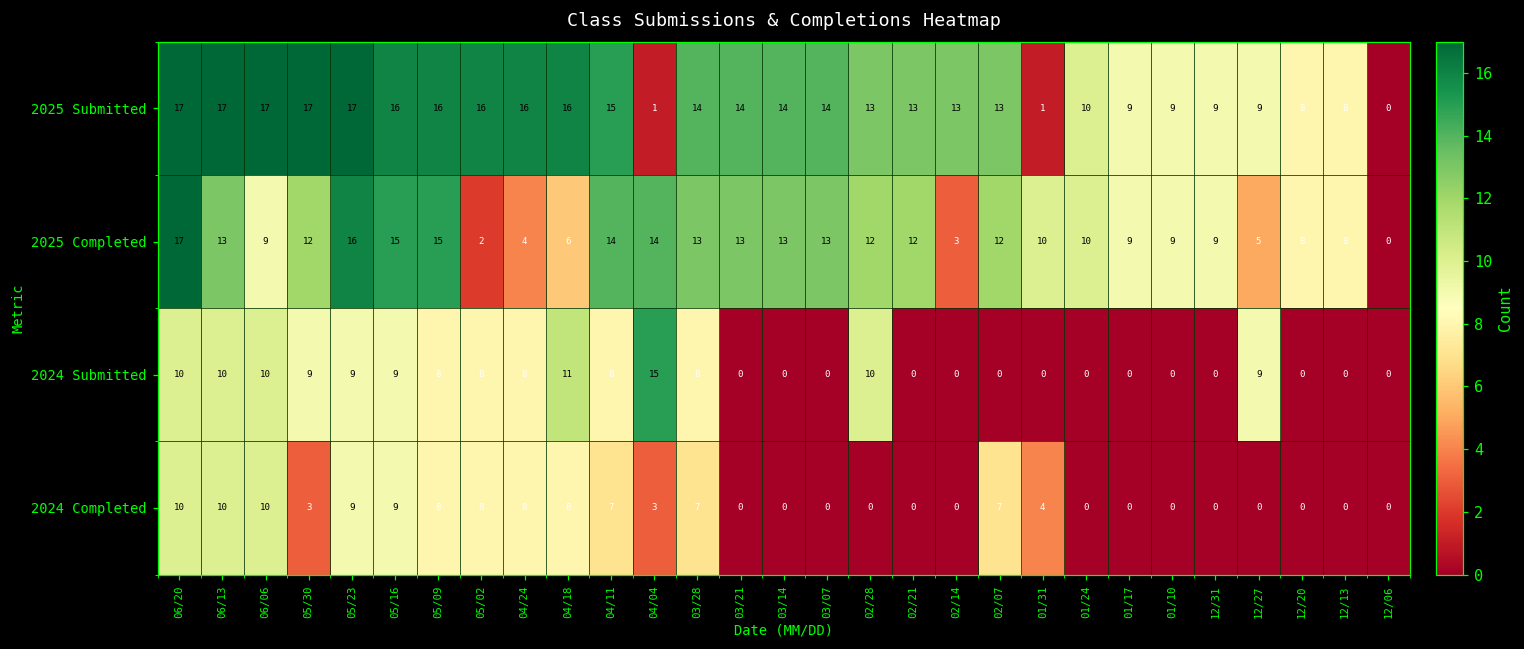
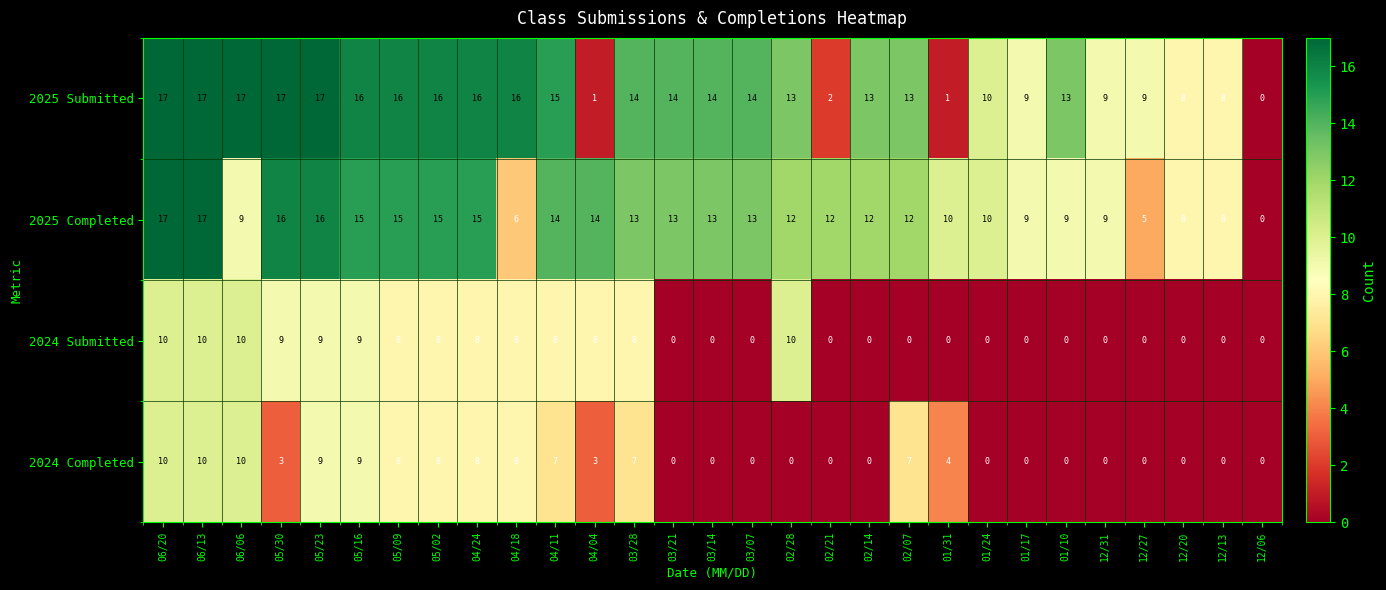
  {
    "2025 Submitted": {
      "06/20": 17,
      "06/13": 17,
      "06/06": 17,
      "05/30": 17,
      "05/23": 17,
      "05/16": 16,
      "05/09": 16,
      "05/02": 16,
      "04/24": 16,
      "04/18": 16,
      "04/11": 15,
      "04/04": 1,
      "03/28": 14,
      "03/21": 14,
      "03/14": 14,
      "03/07": 14,
      "02/28": 13,
-     "02/21": 13,
+     "02/21": 2,
      "02/14": 13,
      "02/07": 13,
      "01/31": 1,
      "01/24": 10,
      "01/17": 9,
-     "01/10": 9,
+     "01/10": 13,
      "12/31": 9,
      "12/27": 9,
      "12/20": 8,
      "12/13": 8,
      "12/06": 0
    },
    "2025 Completed": {
      "06/20": 17,
-     "06/13": 13,
+     "06/13": 17,
      "06/06": 9,
-     "05/30": 12,
+     "05/30": 16,
      "05/23": 16,
      "05/16": 15,
      "05/09": 15,
-     "05/02": 2,
-     "04/24": 4,
+     "05/02": 15,
+     "04/24": 15,
      "04/18": 6,
      "04/11": 14,
      "04/04": 14,
      "03/28": 13,
      "03/21": 13,
      "03/14": 13,
      "03/07": 13,
      "02/28": 12,
      "02/21": 12,
-     "02/14": 3,
+     "02/14": 12,
      "02/07": 12,
      "01/31": 10,
      "01/24": 10,
      "01/17": 9,
      "01/10": 9,
      "12/31": 9,
      "12/27": 5,
      "12/20": 8,
      "12/13": 8,
      "12/06": 0
    },
    "2024 Submitted": {
      "06/20": 10,
      "06/13": 10,
      "06/06": 10,
      "05/30": 9,
      "05/23": 9,
      "05/16": 9,
      "05/09": 8,
      "05/02": 8,
      "04/24": 8,
-     "04/18": 11,
+     "04/18": 8,
      "04/11": 8,
-     "04/04": 15,
+     "04/04": 8,
      "03/28": 8,
      "03/21": 0,
      "03/14": 0,
      "03/07": 0,
      "02/28": 10,
      "02/21": 0,
      "02/14": 0,
      "02/07": 0,
      "01/31": 0,
      "01/24": 0,
      "01/17": 0,
      "01/10": 0,
      "12/31": 0,
-     "12/27": 9,
+     "12/27": 0,
      "12/20": 0,
      "12/13": 0,
      "12/06": 0
    },
    "2024 Completed": {
      "06/20": 10,
      "06/13": 10,
      "06/06": 10,
      "05/30": 3,
      "05/23": 9,
      "05/16": 9,
      "05/09": 8,
      "05/02": 8,
      "04/24": 8,
      "04/18": 8,
      "04/11": 7,
      "04/04": 3,
      "03/28": 7,
      "03/21": 0,
      "03/14": 0,
      "03/07": 0,
      "02/28": 0,
      "02/21": 0,
      "02/14": 0,
      "02/07": 7,
      "01/31": 4,
      "01/24": 0,
      "01/17": 0,
      "01/10": 0,
      "12/31": 0,
      "12/27": 0,
      "12/20": 0,
      "12/13": 0,
      "12/06": 0
    }
  }
